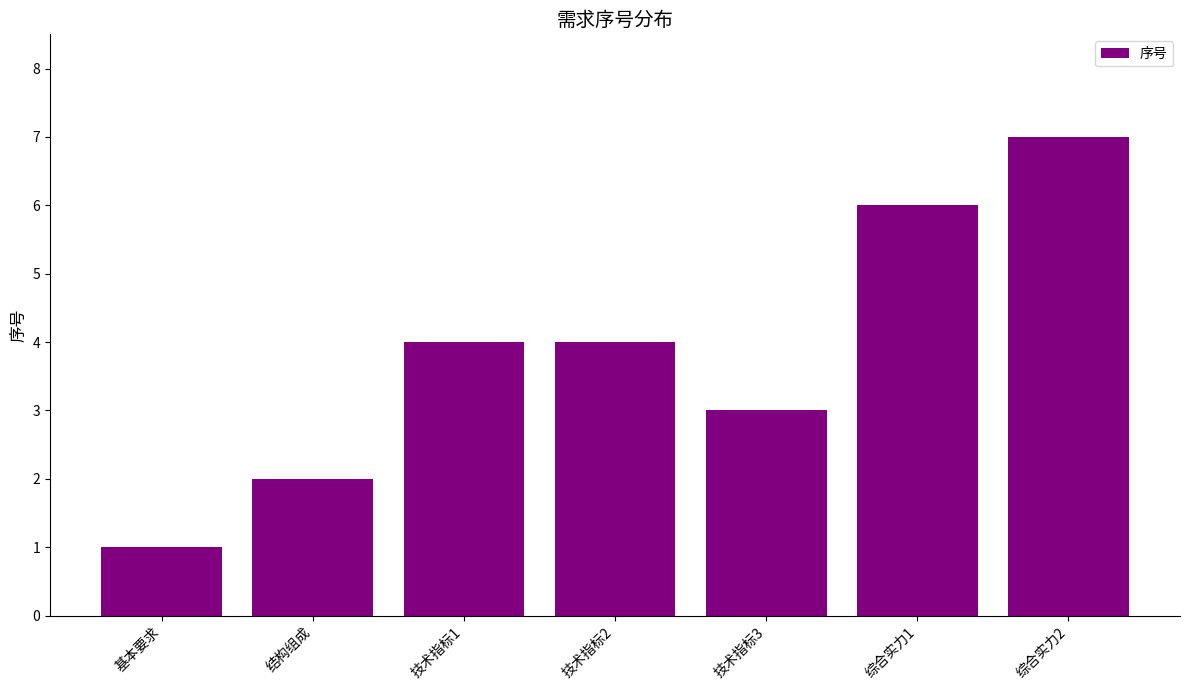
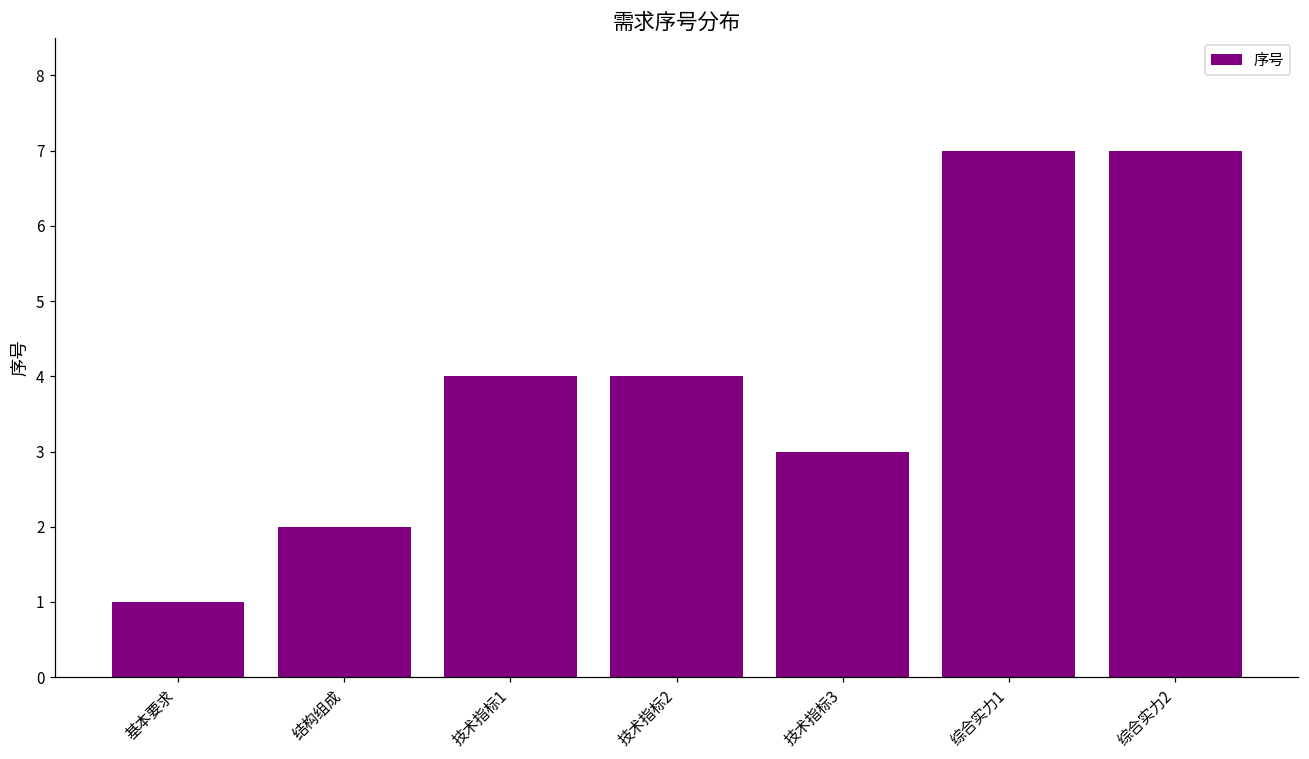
  {
    "基本要求": 1,
    "结构组成": 2,
    "技术指标1": 4,
    "技术指标2": 4,
    "技术指标3": 3,
-   "综合实力1": 6,
+   "综合实力1": 7,
    "综合实力2": 7
  }
